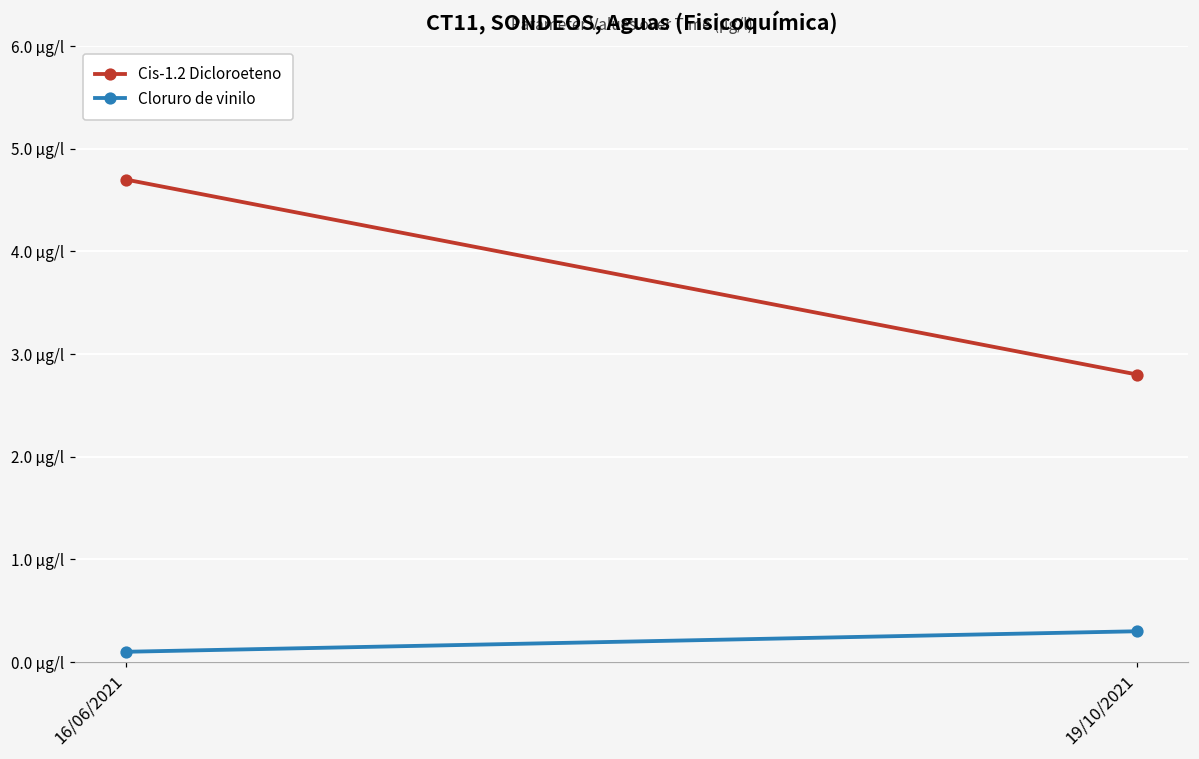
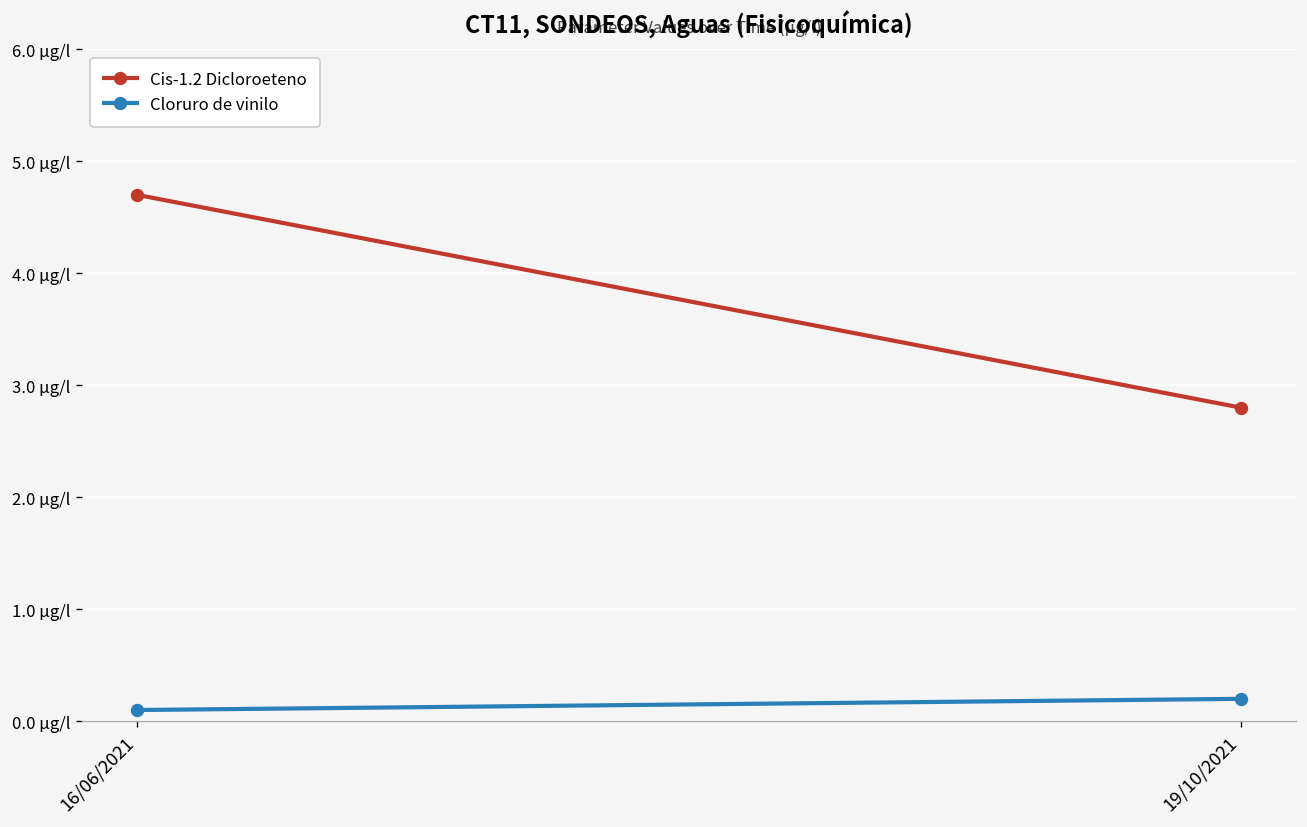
  {
    "Cis-1.2 Dicloroeteno": {
      "16/06/2021": "4.7 µg/l",
      "19/10/2021": "2.8 µg/l"
    },
    "Cloruro de vinilo": {
      "16/06/2021": "0.1 µg/l",
-     "19/10/2021": "0.3 µg/l"
+     "19/10/2021": "0.2 µg/l"
    }
  }
